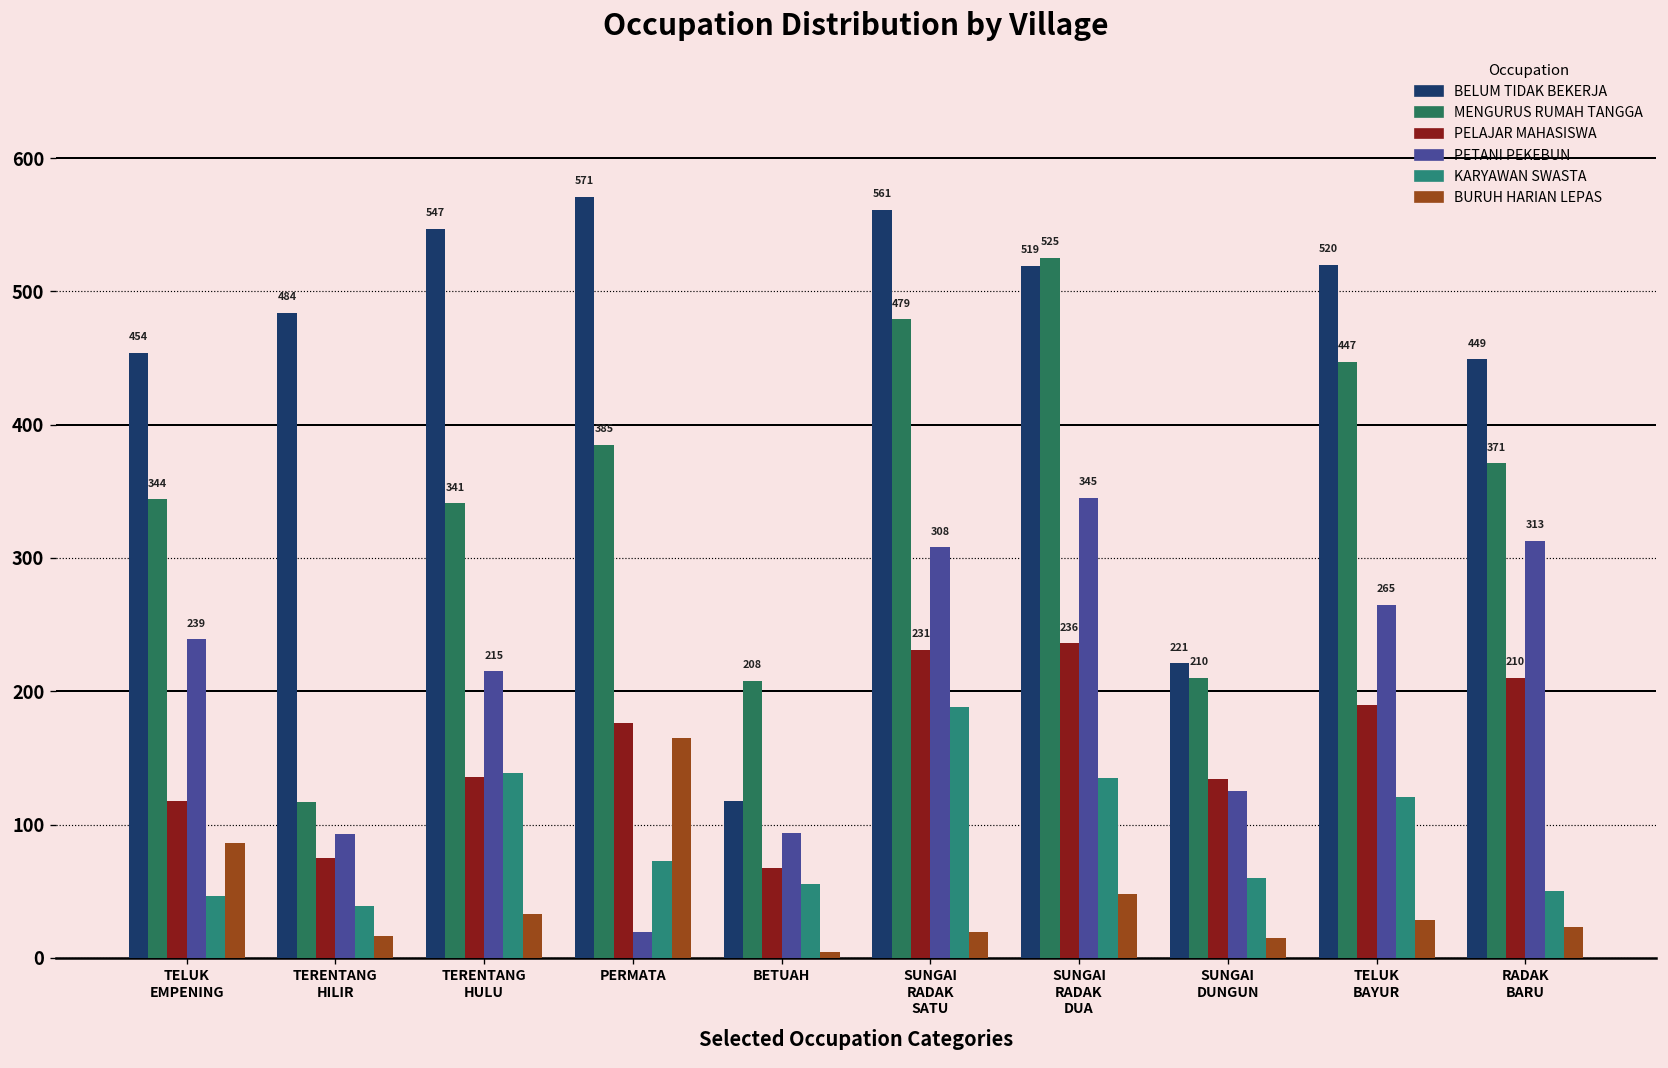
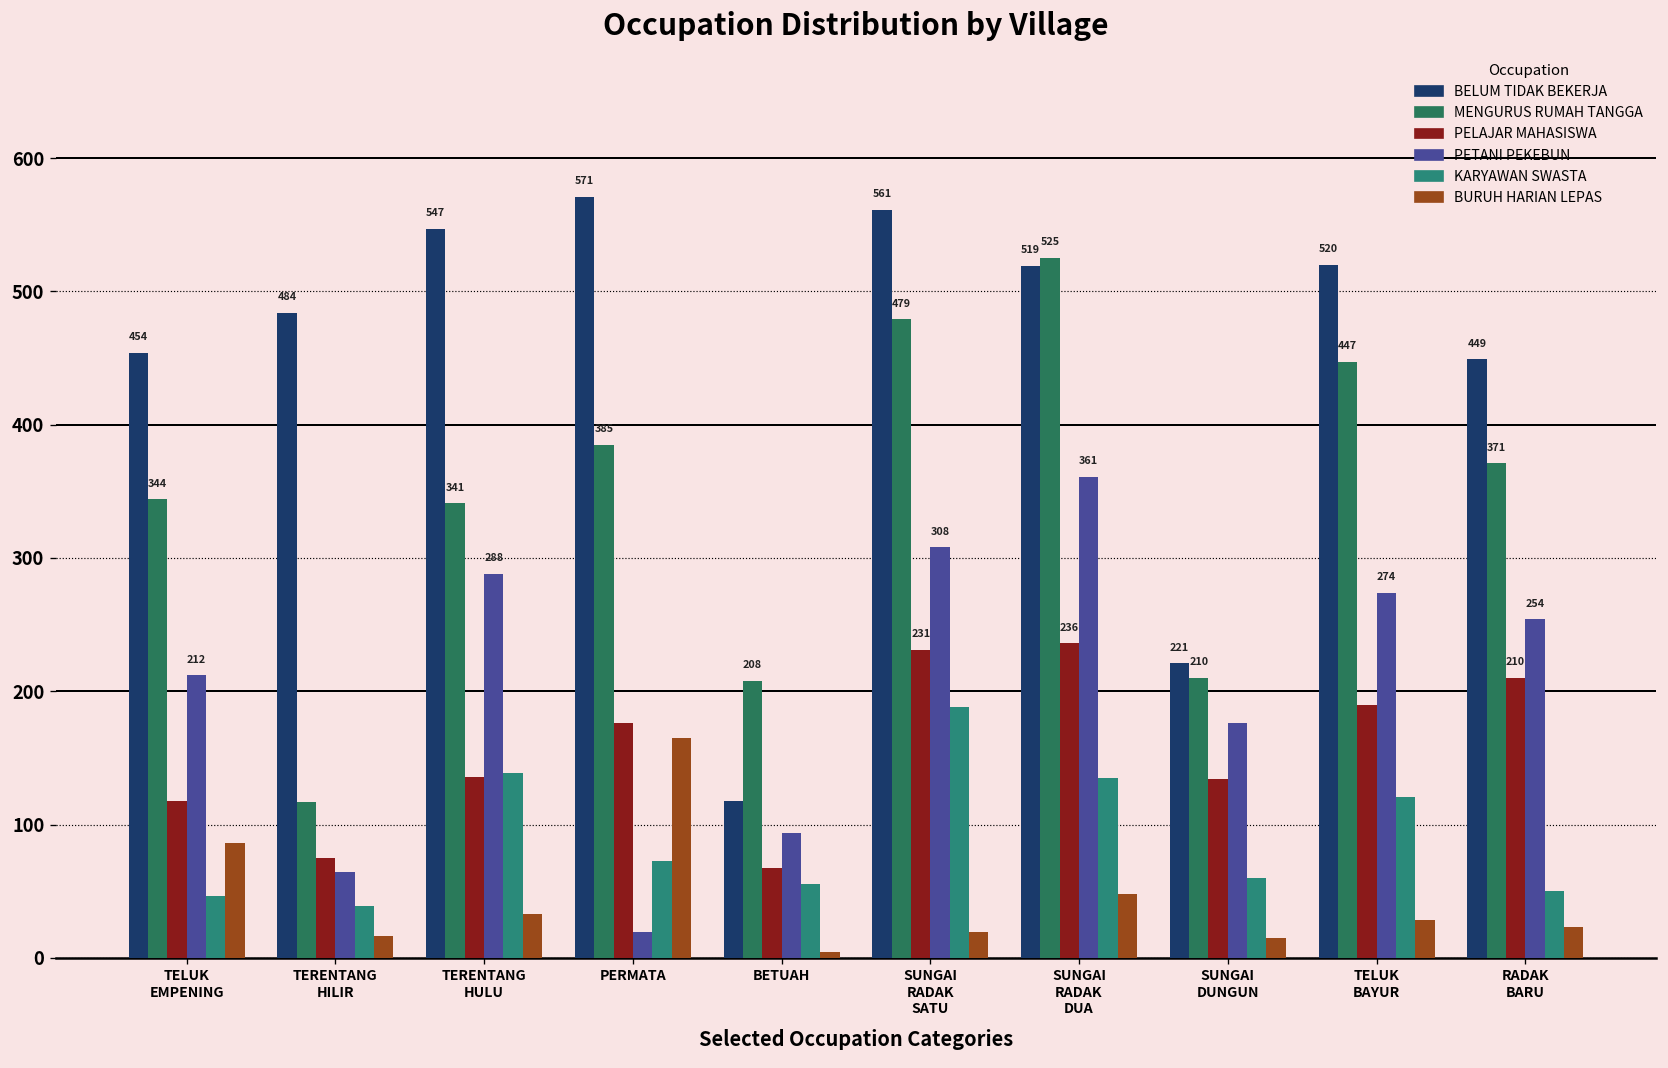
  {
    "BELUM TIDAK BEKERJA": {
      "TELUK EMPENING": 454,
      "TERENTANG HILIR": 484,
      "TERENTANG HULU": 547,
      "PERMATA": 571,
      "SUNGAI RADAK SATU": 561,
      "SUNGAI RADAK DUA": 519,
      "SUNGAI DUNGUN": 221,
      "TELUK BAYUR": 520,
      "RADAK BARU": 449
    },
    "PETANI PEKEBUN": {
-     "TELUK EMPENING": 239,
-     "TERENTANG HILIR": 93,
-     "TERENTANG HULU": 215,
+     "TELUK EMPENING": 212,
+     "TERENTANG HILIR": 64,
+     "TERENTANG HULU": 288,
      "SUNGAI RADAK SATU": 308,
-     "SUNGAI RADAK DUA": 345,
-     "SUNGAI DUNGUN": 125,
-     "TELUK BAYUR": 265,
-     "RADAK BARU": 313
+     "SUNGAI RADAK DUA": 361,
+     "SUNGAI DUNGUN": 176,
+     "TELUK BAYUR": 274,
+     "RADAK BARU": 254
    }
  }
